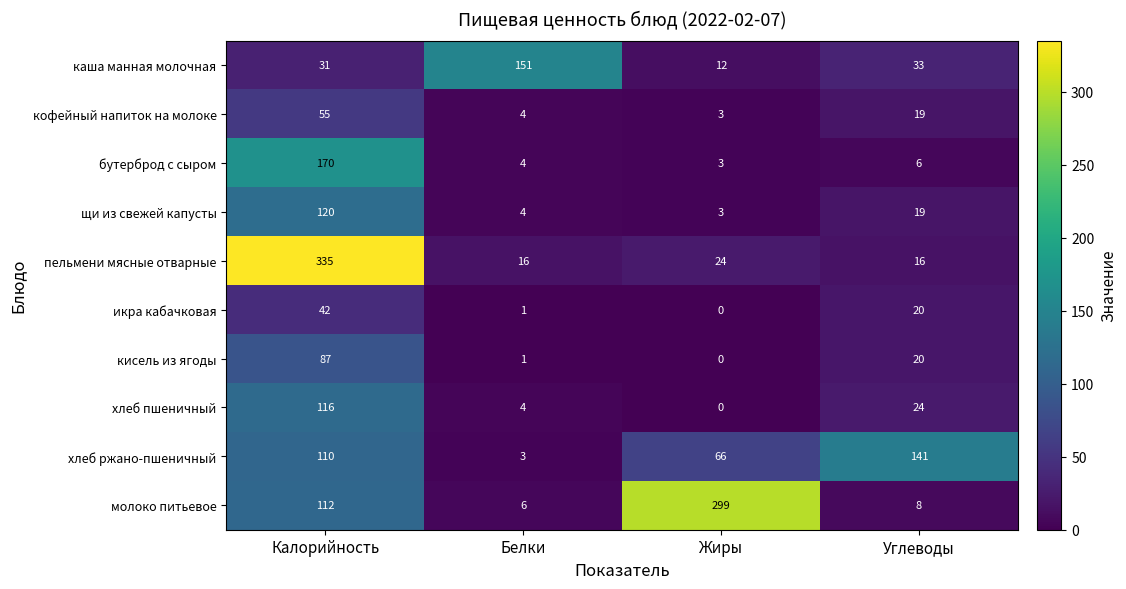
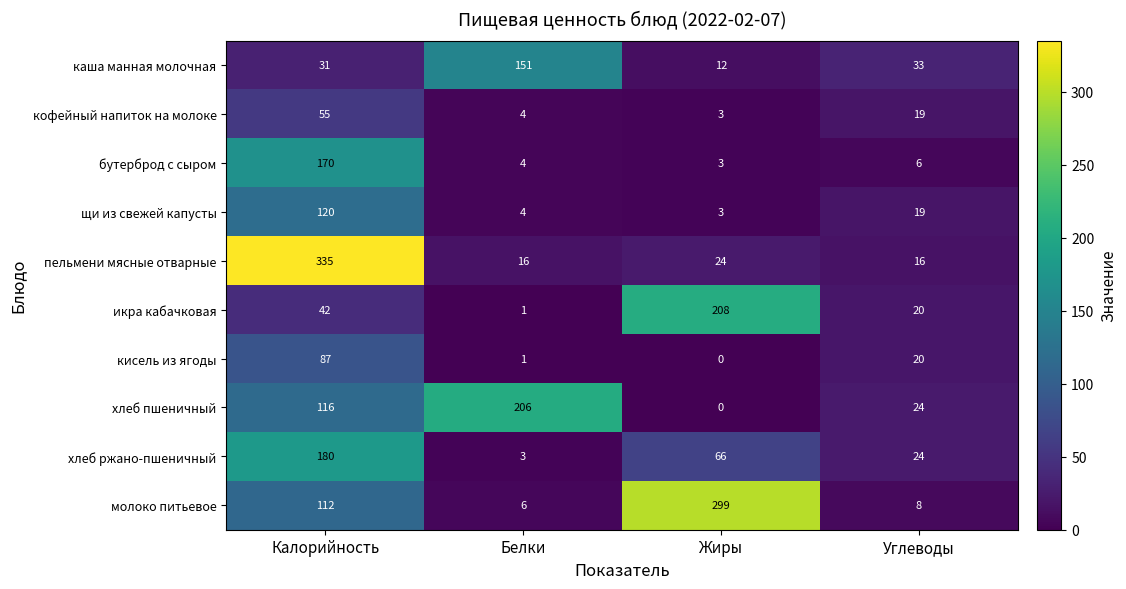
  {
    "каша манная молочная": {
      "Калорийность": 31,
      "Белки": 151,
      "Жиры": 12,
      "Углеводы": 33
    },
    "кофейный напиток на молоке": {
      "Калорийность": 55,
      "Белки": 4,
      "Жиры": 3,
      "Углеводы": 19
    },
    "бутерброд с сыром": {
      "Калорийность": 170,
      "Белки": 4,
      "Жиры": 3,
      "Углеводы": 6
    },
    "щи из свежей капусты": {
      "Калорийность": 120,
      "Белки": 4,
      "Жиры": 3,
      "Углеводы": 19
    },
    "пельмени мясные отварные": {
      "Калорийность": 335,
      "Белки": 16,
      "Жиры": 24,
      "Углеводы": 16
    },
    "икра кабачковая": {
      "Калорийность": 42,
      "Белки": 1,
-     "Жиры": 0,
+     "Жиры": 208,
      "Углеводы": 20
    },
    "кисель из ягоды": {
      "Калорийность": 87,
      "Белки": 1,
      "Жиры": 0,
      "Углеводы": 20
    },
    "хлеб пшеничный": {
      "Калорийность": 116,
-     "Белки": 4,
+     "Белки": 206,
      "Жиры": 0,
      "Углеводы": 24
    },
    "хлеб ржано-пшеничный": {
-     "Калорийность": 110,
+     "Калорийность": 180,
      "Белки": 3,
      "Жиры": 66,
-     "Углеводы": 141
+     "Углеводы": 24
    },
    "молоко питьевое": {
      "Калорийность": 112,
      "Белки": 6,
      "Жиры": 299,
      "Углеводы": 8
    }
  }
